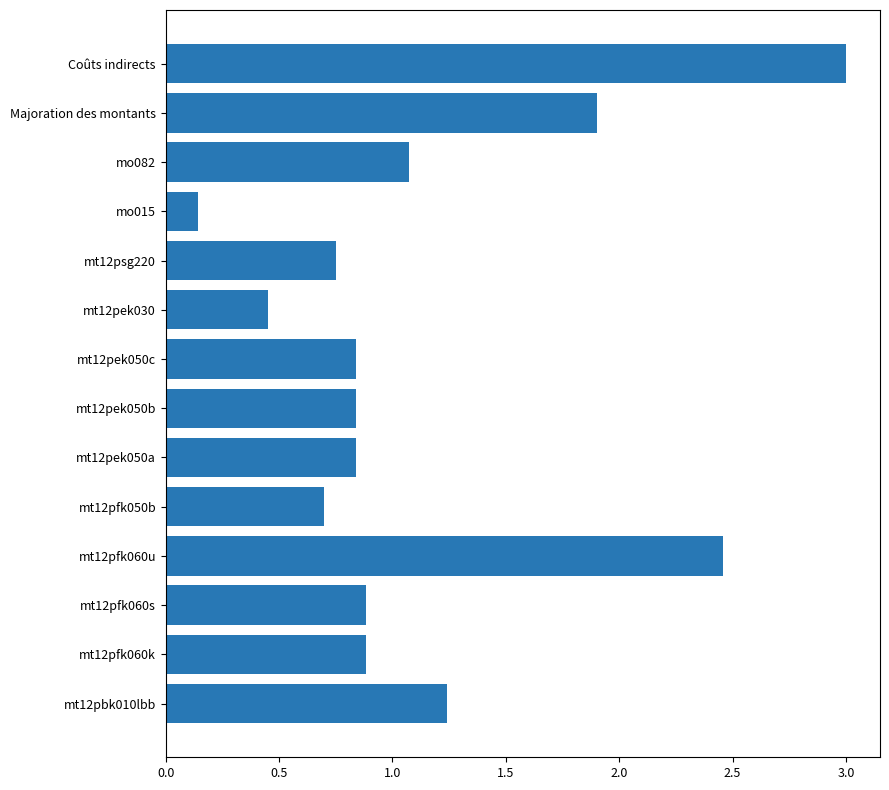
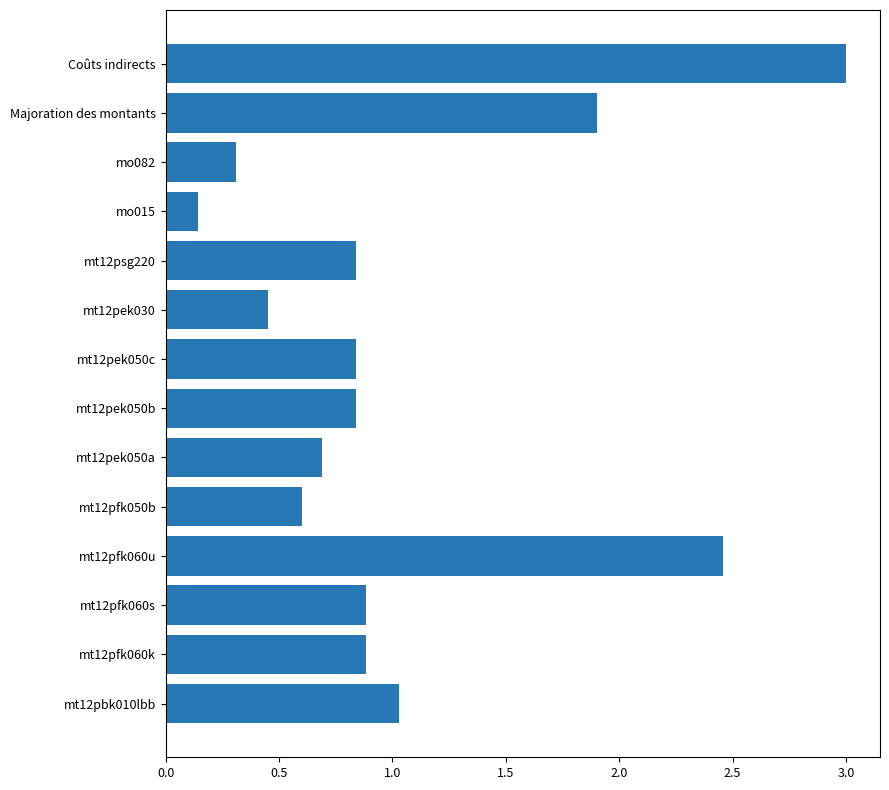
  {
    "Coûts indirects": 3.00,
    "Majoration des montants": 1.90,
-   "mo082": 1.07,
+   "mo082": 0.31,
    "mo015": 0.14,
-   "mt12psg220": 0.75,
+   "mt12psg220": 0.84,
    "mt12pek030": 0.45,
    "mt12pek050c": 0.84,
    "mt12pek050b": 0.84,
-   "mt12pek050a": 0.84,
-   "mt12pfk050b": 0.7,
+   "mt12pek050a": 0.69,
+   "mt12pfk050b": 0.6,
    "mt12pfk060u": 2.46,
    "mt12pfk060s": 0.88,
    "mt12pfk060k": 0.88,
-   "mt12pbk010lbb": 1.24
+   "mt12pbk010lbb": 1.03
  }
